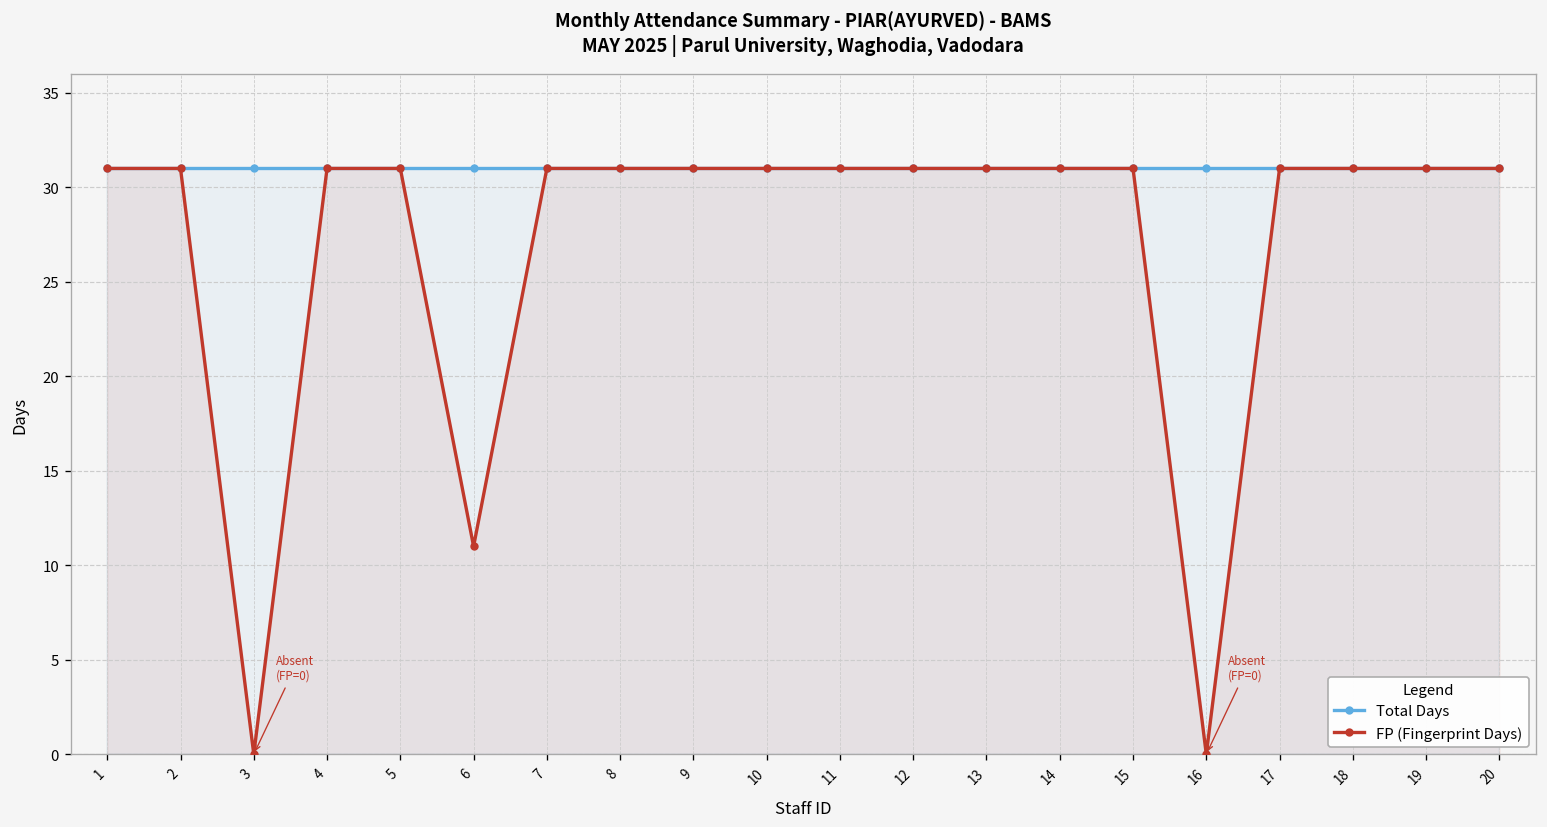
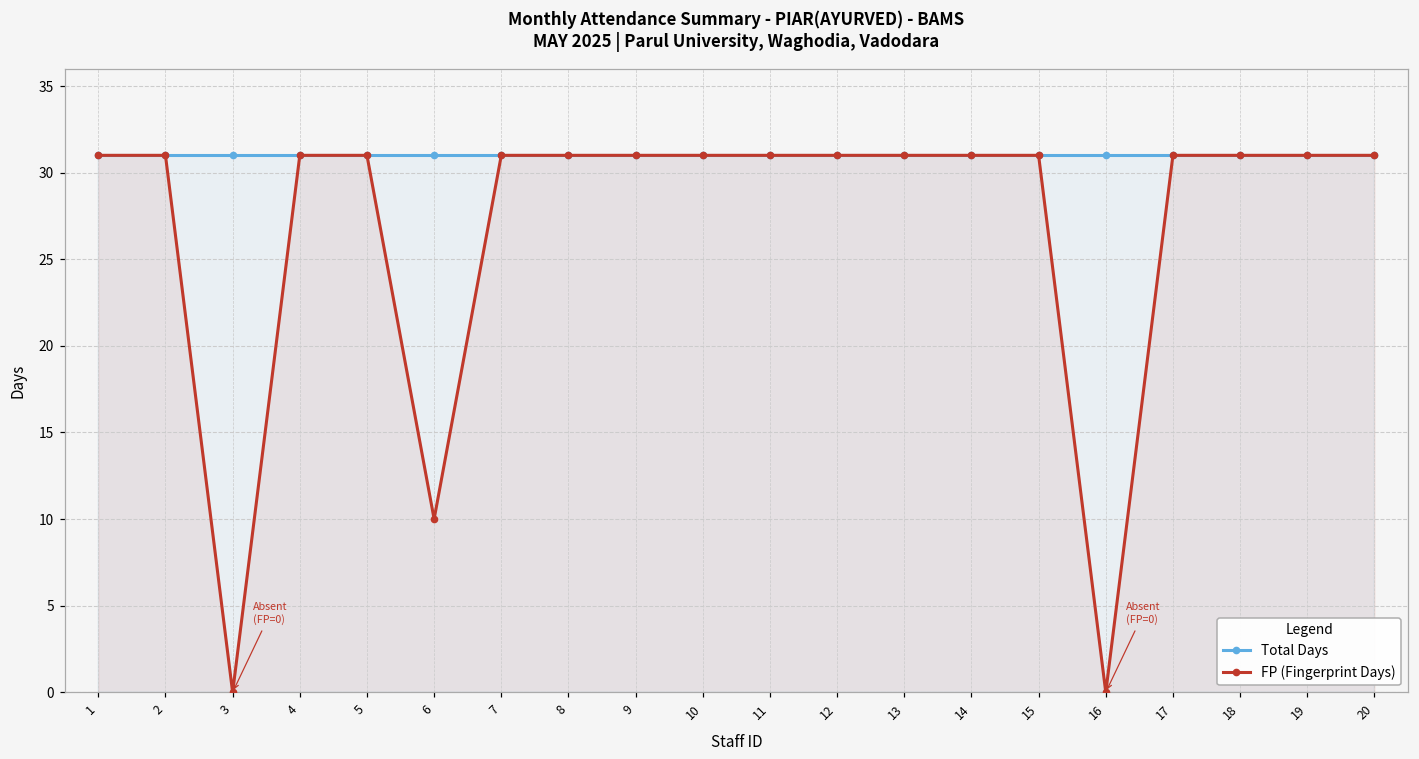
  {
    "Total Days": {
      "3": 31,
      "6": 31,
      "16": 31
    },
    "FP (Fingerprint Days)": {
-     "6": 11
+     "6": 10
    }
  }
